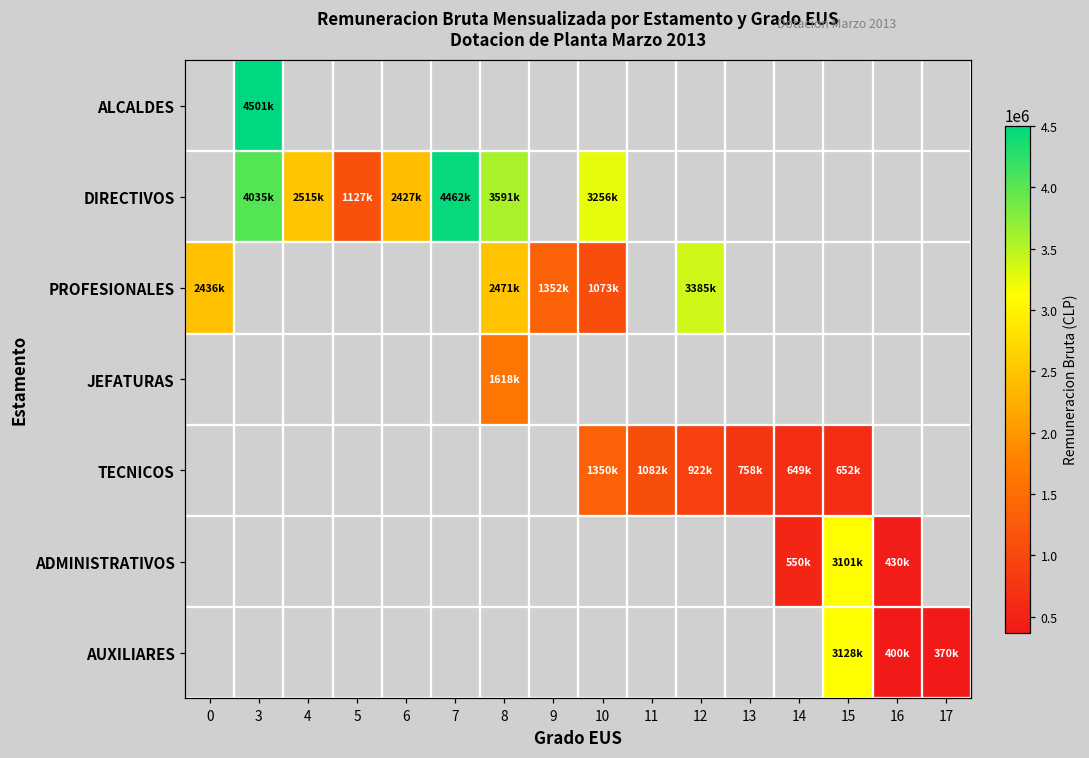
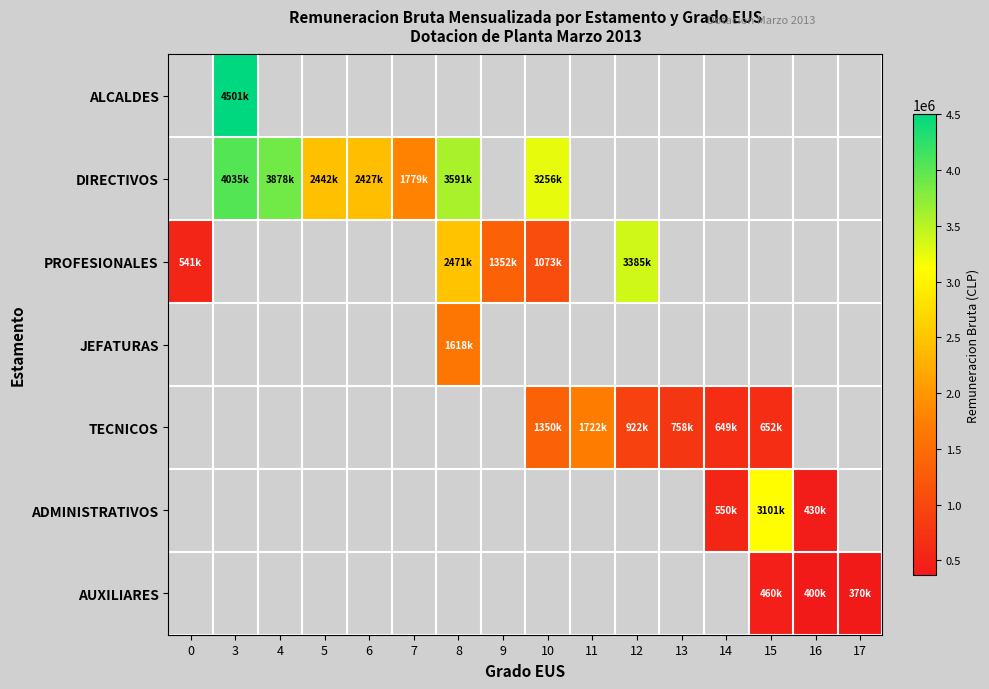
  {
    "ALCALDES": {
      "3": "4501k"
    },
    "DIRECTIVOS": {
      "3": "4035k",
-     "4": "2515k",
-     "5": "1127k",
+     "4": "3878k",
+     "5": "2442k",
      "6": "2427k",
-     "7": "4462k",
+     "7": "1779k",
      "8": "3591k",
      "10": "3256k"
    },
    "PROFESIONALES": {
-     "0": "2436k",
+     "0": "541k",
      "8": "2471k",
      "9": "1352k",
      "10": "1073k",
      "12": "3385k"
    },
    "JEFATURAS": {
      "8": "1618k"
    },
    "TECNICOS": {
      "10": "1350k",
-     "11": "1082k",
+     "11": "1722k",
      "12": "922k",
      "13": "758k",
      "14": "649k",
      "15": "652k"
    },
    "ADMINISTRATIVOS": {
      "14": "550k",
      "15": "3101k",
      "16": "430k"
    },
    "AUXILIARES": {
-     "15": "3128k",
+     "15": "460k",
      "16": "400k",
      "17": "370k"
    }
  }
